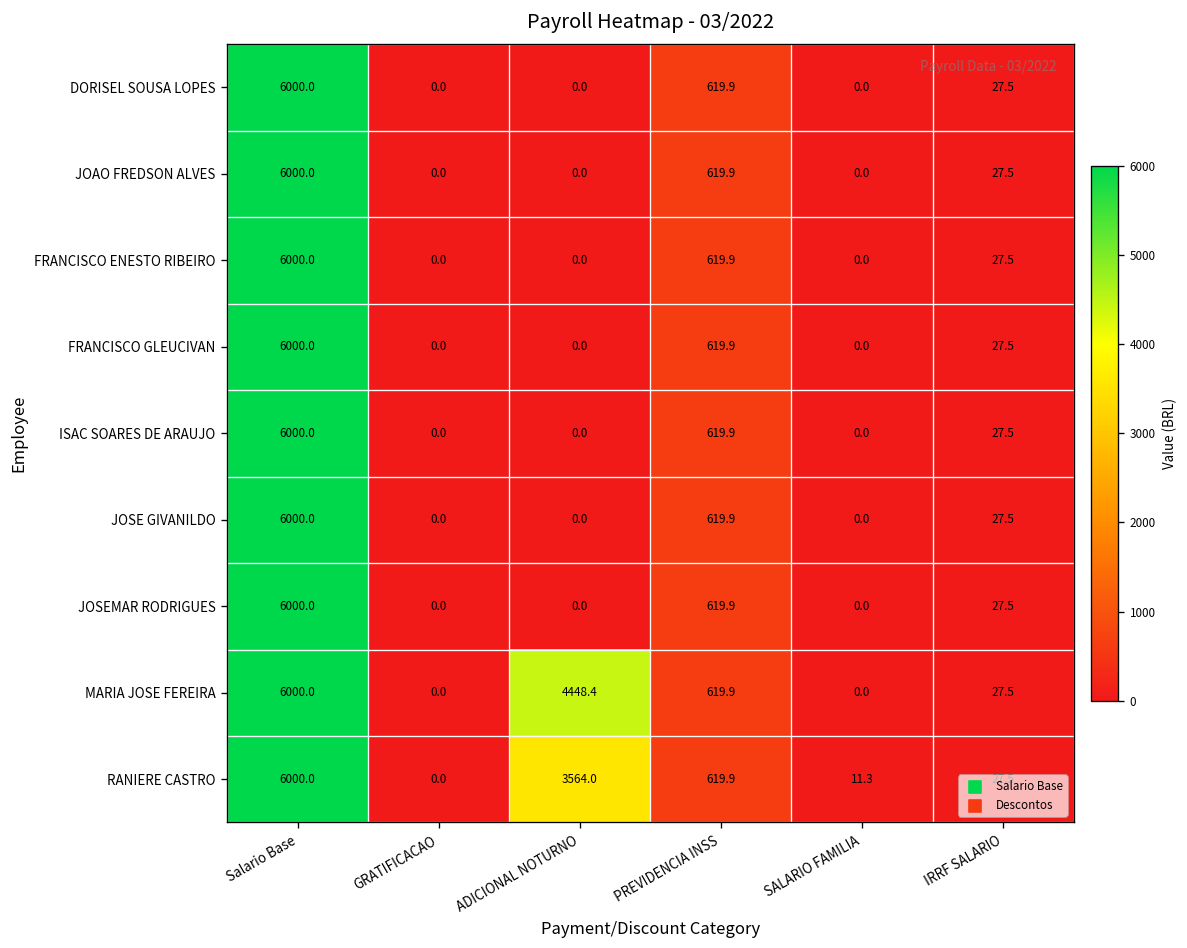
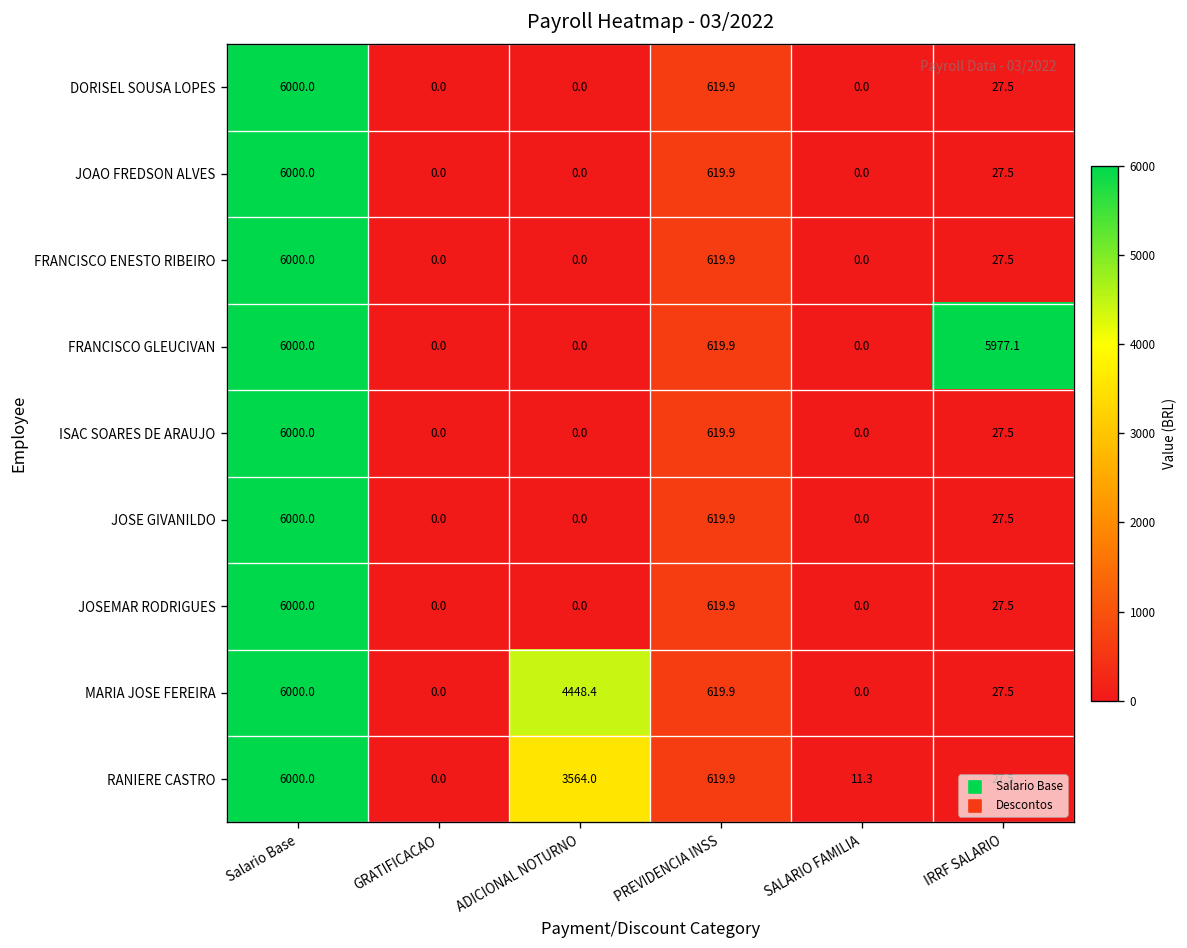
  {
    "DORISEL SOUSA LOPES": {
      "Salario Base": 6000.0,
      "GRATIFICACAO": 0.0,
      "ADICIONAL NOTURNO": 0.0,
      "PREVIDENCIA INSS": 619.9,
      "SALARIO FAMILIA": 0.0
    },
    "JOAO FREDSON ALVES": {
      "Salario Base": 6000.0,
      "GRATIFICACAO": 0.0,
      "ADICIONAL NOTURNO": 0.0,
      "PREVIDENCIA INSS": 619.9,
      "SALARIO FAMILIA": 0.0,
      "IRRF SALARIO": 27.5
    },
    "FRANCISCO ENESTO RIBEIRO": {
      "Salario Base": 6000.0,
      "GRATIFICACAO": 0.0,
      "ADICIONAL NOTURNO": 0.0,
      "PREVIDENCIA INSS": 619.9,
      "SALARIO FAMILIA": 0.0,
      "IRRF SALARIO": 27.5
    },
    "FRANCISCO GLEUCIVAN": {
      "Salario Base": 6000.0,
      "GRATIFICACAO": 0.0,
      "ADICIONAL NOTURNO": 0.0,
      "PREVIDENCIA INSS": 619.9,
      "SALARIO FAMILIA": 0.0,
-     "IRRF SALARIO": 27.5
+     "IRRF SALARIO": 5977.1
    },
    "ISAC SOARES DE ARAUJO": {
      "Salario Base": 6000.0,
      "GRATIFICACAO": 0.0,
      "ADICIONAL NOTURNO": 0.0,
      "PREVIDENCIA INSS": 619.9,
      "SALARIO FAMILIA": 0.0,
      "IRRF SALARIO": 27.5
    },
    "JOSE GIVANILDO": {
      "Salario Base": 6000.0,
      "GRATIFICACAO": 0.0,
      "ADICIONAL NOTURNO": 0.0,
      "PREVIDENCIA INSS": 619.9,
      "SALARIO FAMILIA": 0.0,
      "IRRF SALARIO": 27.5
    },
    "JOSEMAR RODRIGUES": {
      "Salario Base": 6000.0,
      "GRATIFICACAO": 0.0,
      "ADICIONAL NOTURNO": 0.0,
      "PREVIDENCIA INSS": 619.9,
      "SALARIO FAMILIA": 0.0,
      "IRRF SALARIO": 27.5
    },
    "MARIA JOSE FEREIRA": {
      "Salario Base": 6000.0,
      "GRATIFICACAO": 0.0,
      "ADICIONAL NOTURNO": 4448.4,
      "PREVIDENCIA INSS": 619.9,
      "SALARIO FAMILIA": 0.0,
      "IRRF SALARIO": 27.5
    },
    "RANIERE CASTRO": {
      "Salario Base": 6000.0,
      "GRATIFICACAO": 0.0,
      "ADICIONAL NOTURNO": 3564.0,
      "PREVIDENCIA INSS": 619.9,
      "SALARIO FAMILIA": 11.3
    }
  }
